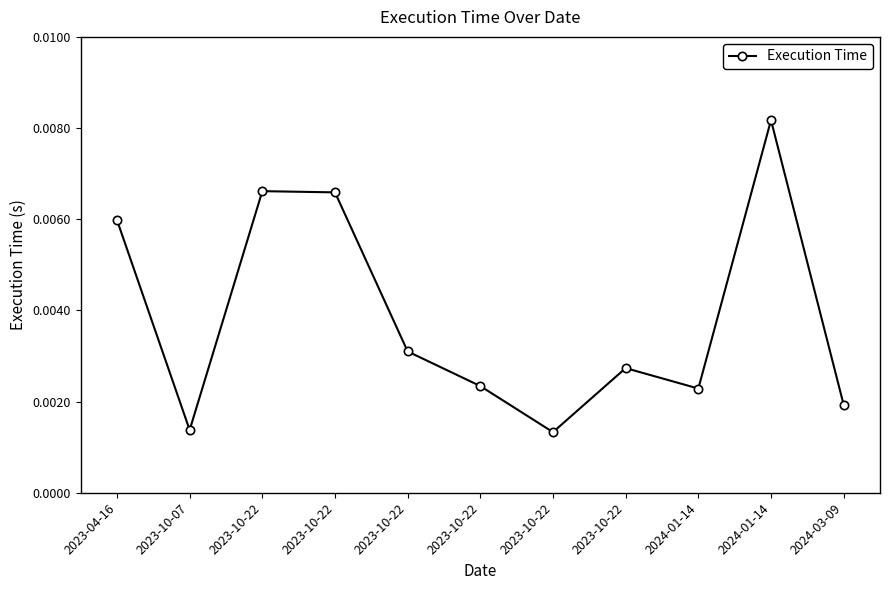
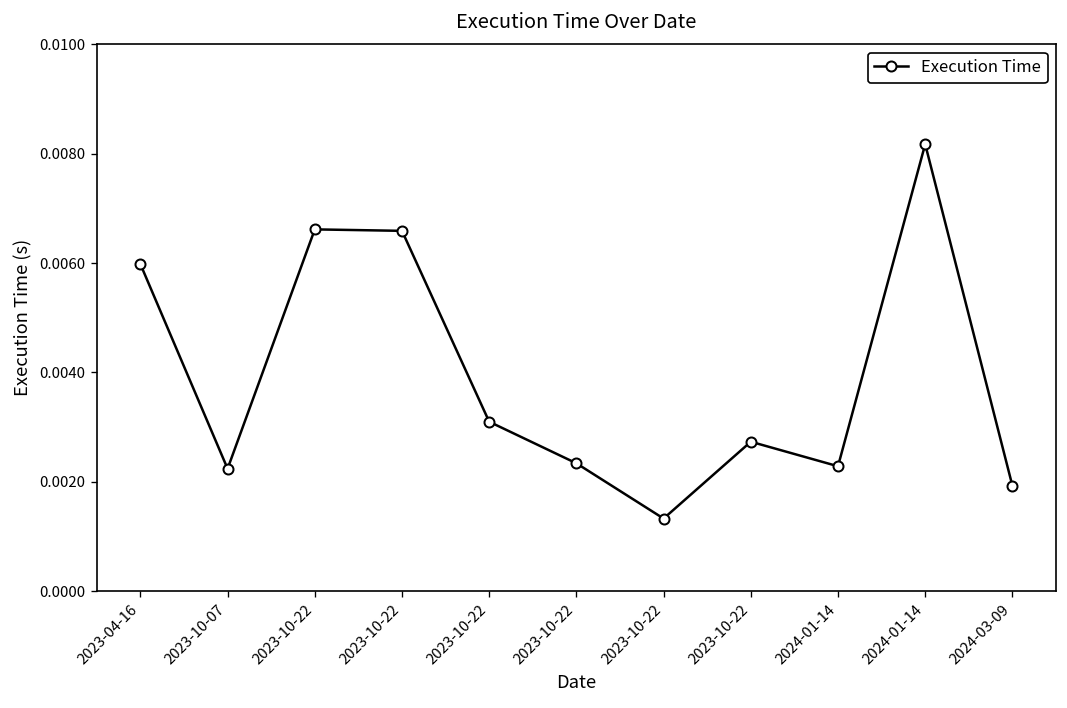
  {
    "2023-04-16": 0.0060,
-   "2023-10-07": 0.0014,
+   "2023-10-07": 0.0022,
    "2024-03-09": 0.0019
  }
